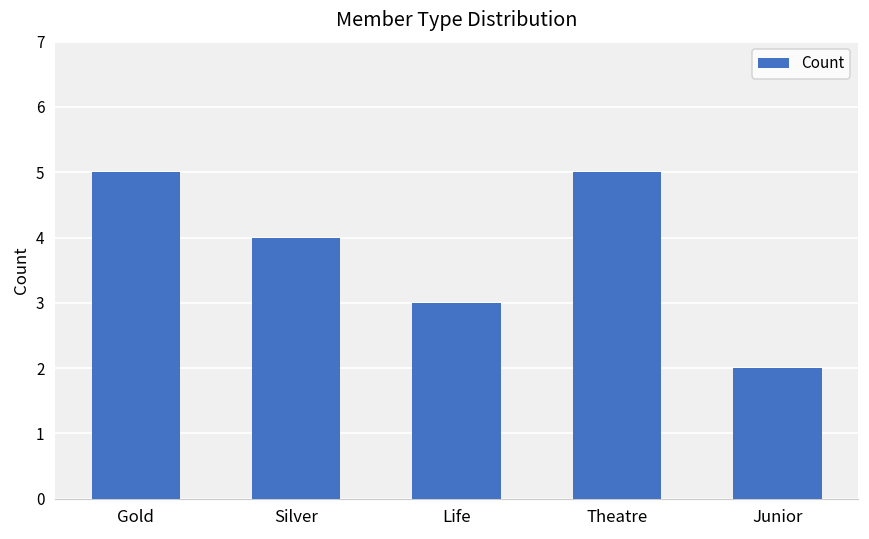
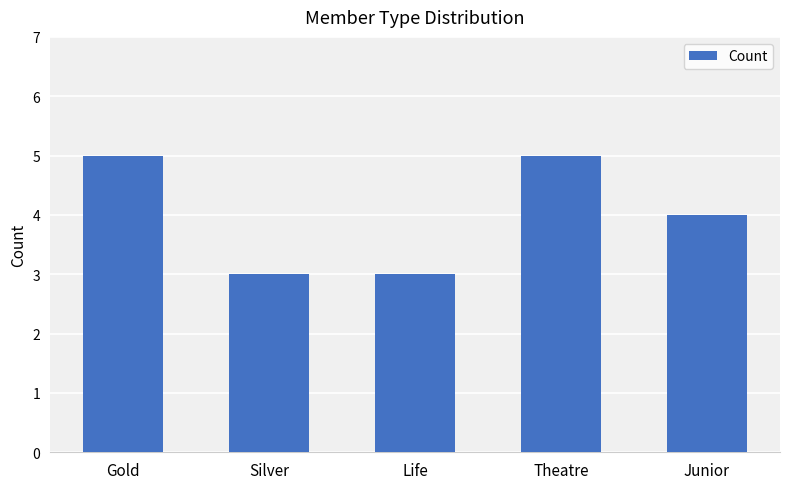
  {
    "Gold": 5,
-   "Silver": 4,
+   "Silver": 3,
    "Life": 3,
    "Theatre": 5,
-   "Junior": 2
+   "Junior": 4
  }
